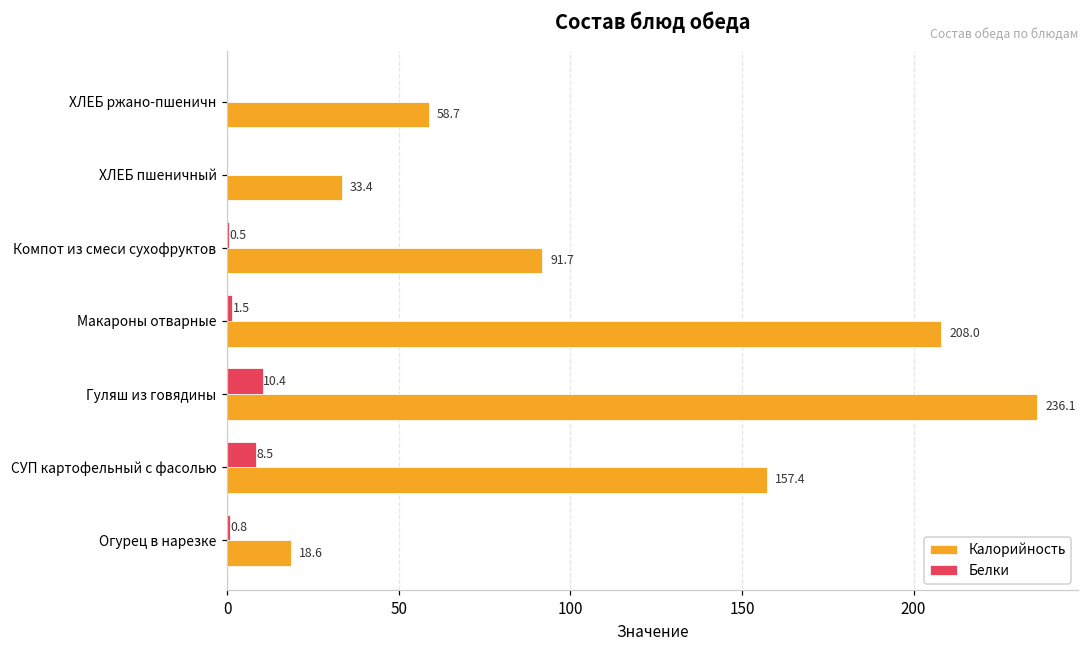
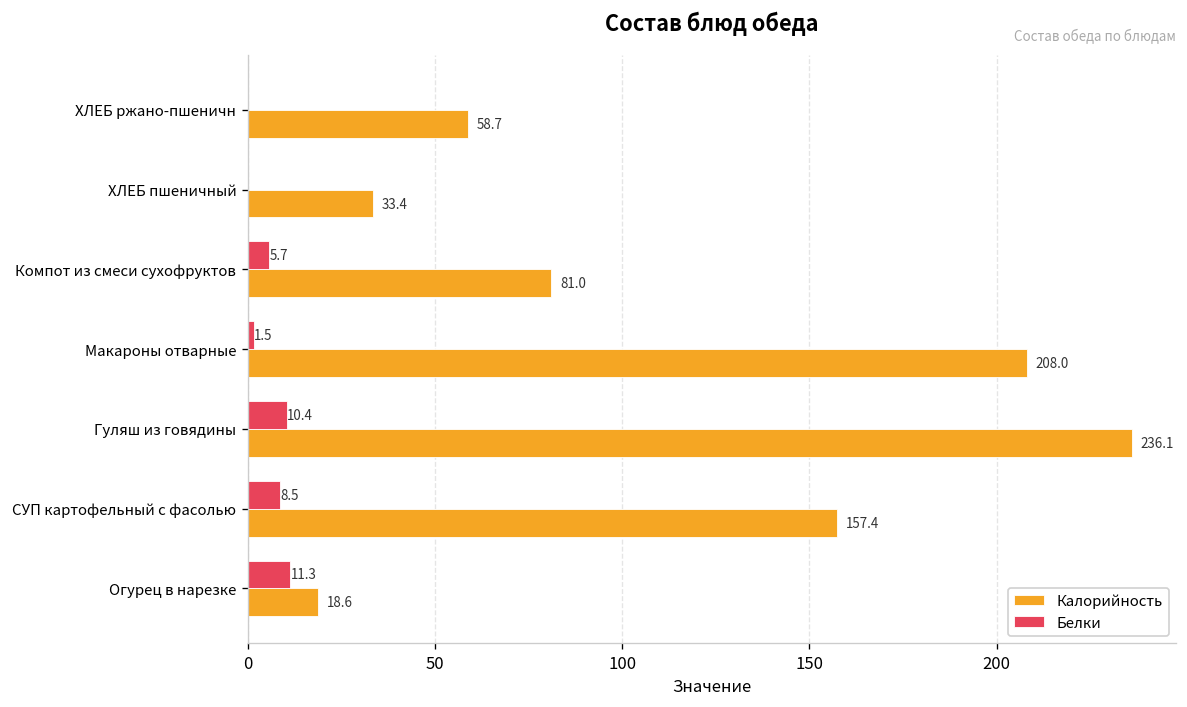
  {
    "Калорийность": {
      "ХЛЕБ ржано-пшеничн": 58.7,
      "ХЛЕБ пшеничный": 33.4,
-     "Компот из смеси сухофруктов": 91.7,
+     "Компот из смеси сухофруктов": 81.0,
      "Макароны отварные": 208.0,
      "Гуляш из говядины": 236.1,
      "СУП картофельный с фасолью": 157.4,
      "Огурец в нарезке": 18.6
    },
    "Белки": {
-     "Компот из смеси сухофруктов": 0.5,
+     "Компот из смеси сухофруктов": 5.7,
      "Макароны отварные": 1.5,
      "Гуляш из говядины": 10.4,
      "СУП картофельный с фасолью": 8.5,
-     "Огурец в нарезке": 0.8
+     "Огурец в нарезке": 11.3
    }
  }
